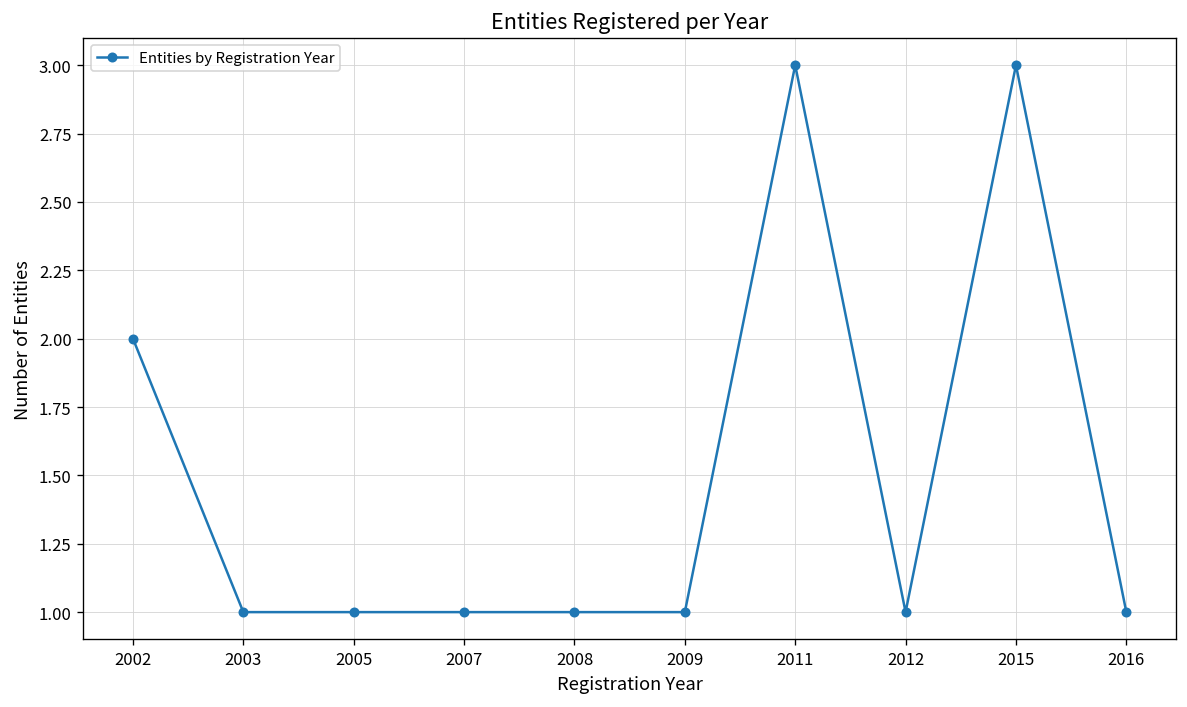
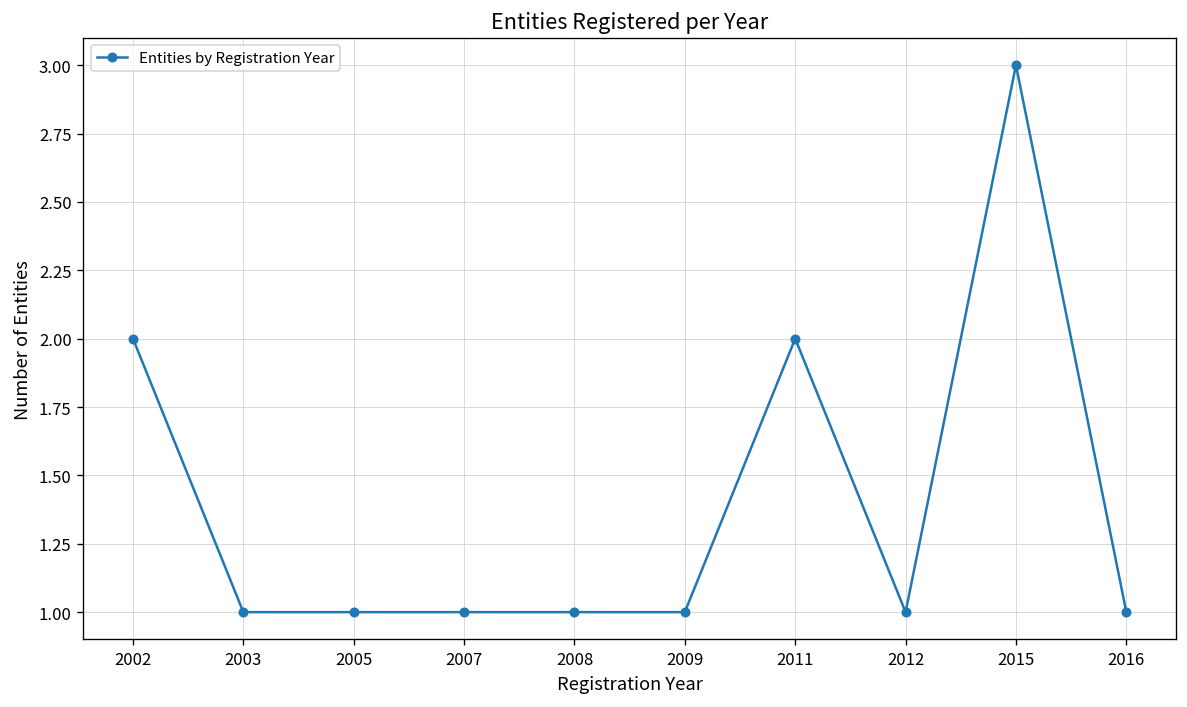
  {
    "2002": 2,
    "2003": 1,
    "2005": 1,
    "2007": 1,
    "2008": 1,
    "2009": 1,
-   "2011": 3,
+   "2011": 2,
    "2012": 1,
    "2015": 3,
    "2016": 1
  }
